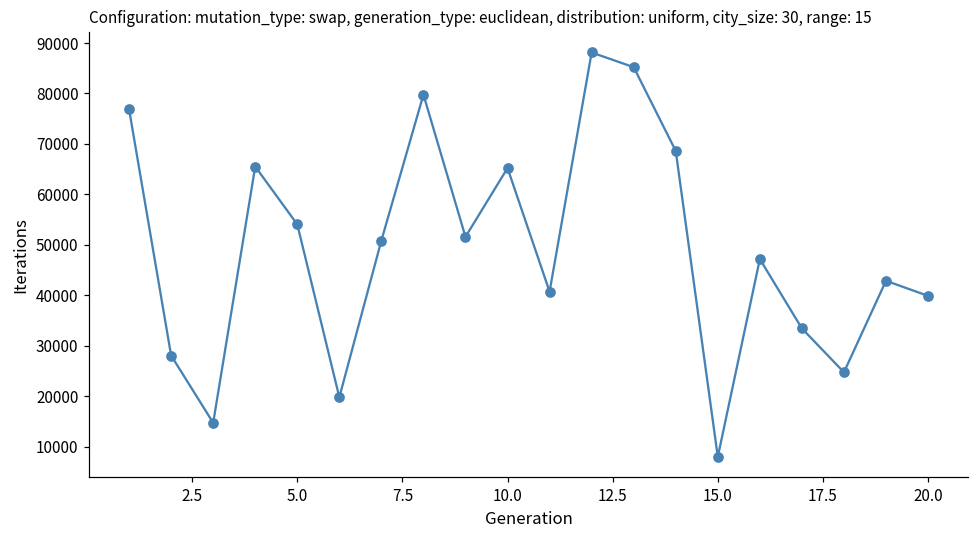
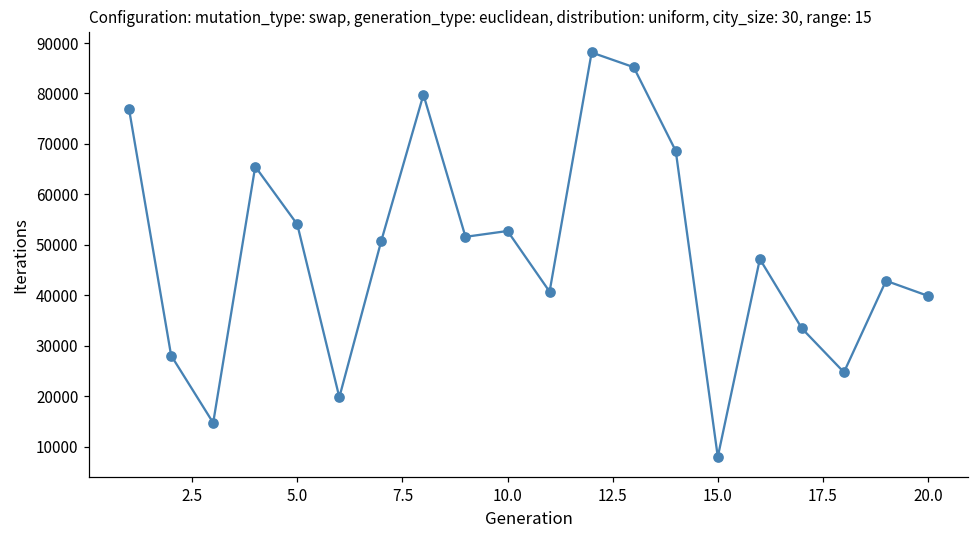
  {
    "5.0": 54000,
-   "10.0": 65000,
+   "10.0": 53000,
    "15.0": 8000,
    "20.0": 40000
  }
